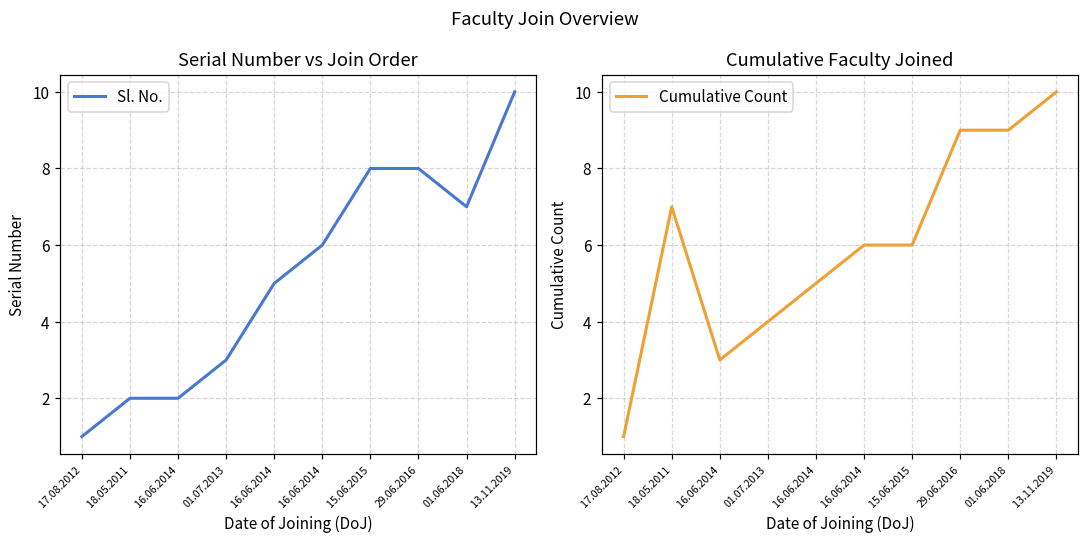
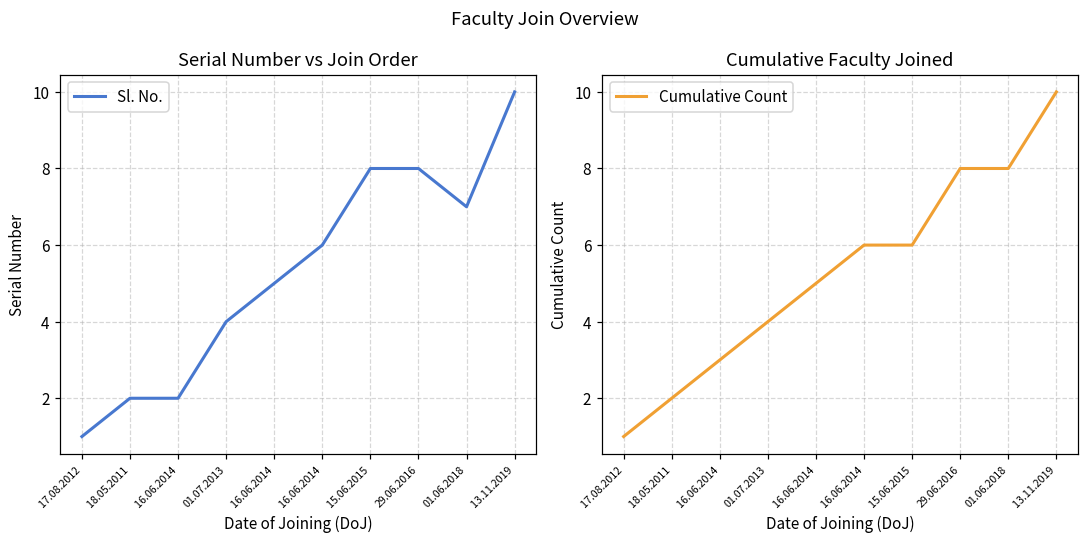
  {
    "Serial Number vs Join Order": {
      "17.08.2012": 1,
      "18.05.2011": 2,
-     "01.07.2013": 3,
+     "01.07.2013": 4,
      "15.06.2015": 8,
      "29.06.2016": 8,
      "01.06.2018": 7,
      "13.11.2019": 10
    },
    "Cumulative Faculty Joined": {
      "17.08.2012": 1,
-     "18.05.2011": 7,
+     "18.05.2011": 2,
      "01.07.2013": 4,
      "15.06.2015": 6,
-     "29.06.2016": 9,
-     "01.06.2018": 9,
+     "29.06.2016": 8,
+     "01.06.2018": 8,
      "13.11.2019": 10
    }
  }
